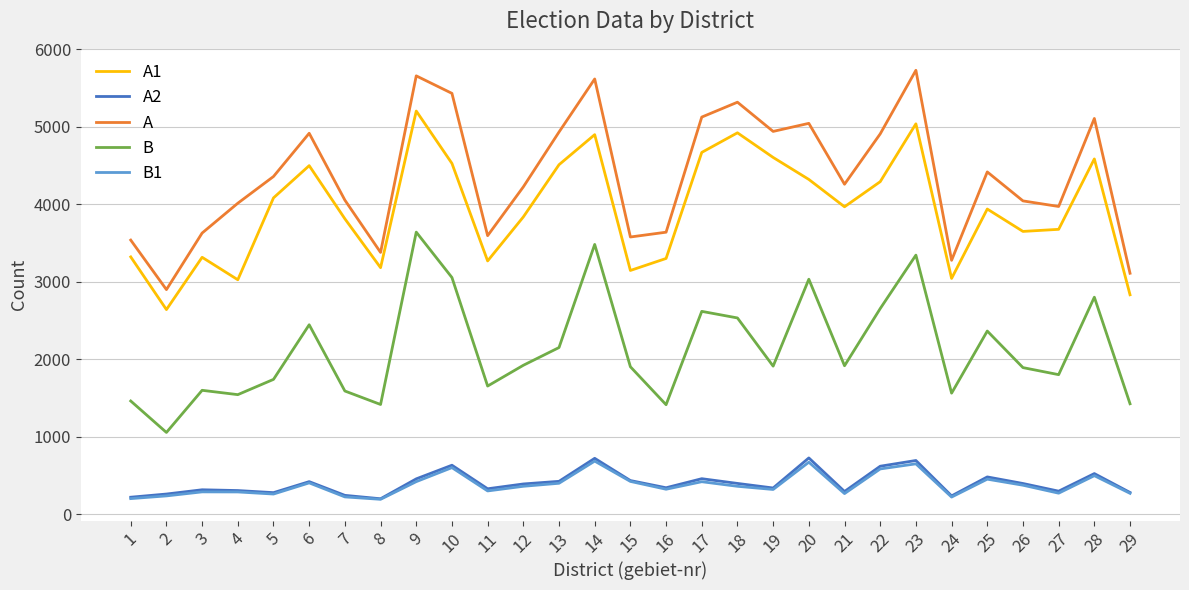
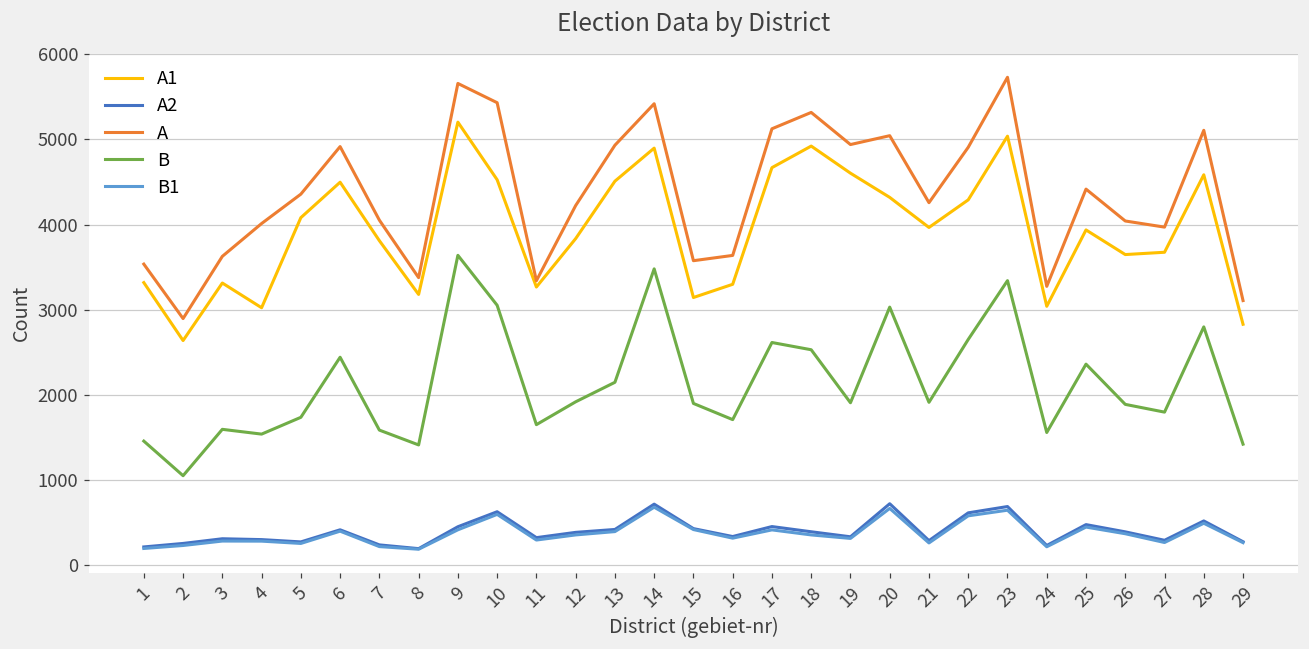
  {
    "A1": {
      "1": 3300,
      "2": 2600,
      "3": 3300,
      "4": 3000,
      "5": 4100,
      "6": 4500,
      "7": 3800,
      "8": 3200,
      "9": 5200,
      "10": 4500,
      "11": 3300,
      "12": 3800,
      "13": 4500,
      "14": 4900,
      "15": 3100,
      "16": 3300,
      "17": 4700,
      "18": 4900,
      "19": 4600,
      "20": 4300,
      "21": 4000,
      "22": 4300,
      "23": 5000,
      "24": 3000,
      "25": 3900,
      "26": 3600,
      "27": 3700,
      "28": 4600,
      "29": 2800
    },
    "A": {
      "1": 3500,
      "2": 2900,
      "3": 3600,
      "4": 4000,
      "5": 4400,
      "6": 4900,
      "7": 4100,
      "8": 3400,
      "9": 5700,
      "10": 5400,
-     "11": 3600,
+     "11": 3300,
      "12": 4200,
      "13": 4900,
-     "14": 5600,
+     "14": 5400,
      "15": 3600,
      "16": 3600,
      "17": 5100,
      "18": 5300,
      "19": 4900,
      "20": 5000,
      "21": 4300,
      "22": 4900,
      "23": 5700,
      "24": 3300,
      "25": 4400,
      "26": 4000,
      "27": 4000,
      "28": 5100,
      "29": 3100
    },
    "B": {
      "1": 1500,
      "2": 1100,
      "3": 1600,
      "4": 1500,
      "5": 1700,
      "6": 2400,
      "7": 1600,
      "8": 1400,
      "9": 3600,
      "10": 3100,
      "11": 1700,
      "12": 1900,
      "13": 2100,
      "14": 3500,
      "15": 1900,
-     "16": 1400,
+     "16": 1700,
      "17": 2600,
      "18": 2500,
      "19": 1900,
      "20": 3000,
      "21": 1900,
      "22": 2700,
      "23": 3300,
      "24": 1600,
      "25": 2400,
      "26": 1900,
      "27": 1800,
      "28": 2800,
      "29": 1400
    }
  }
